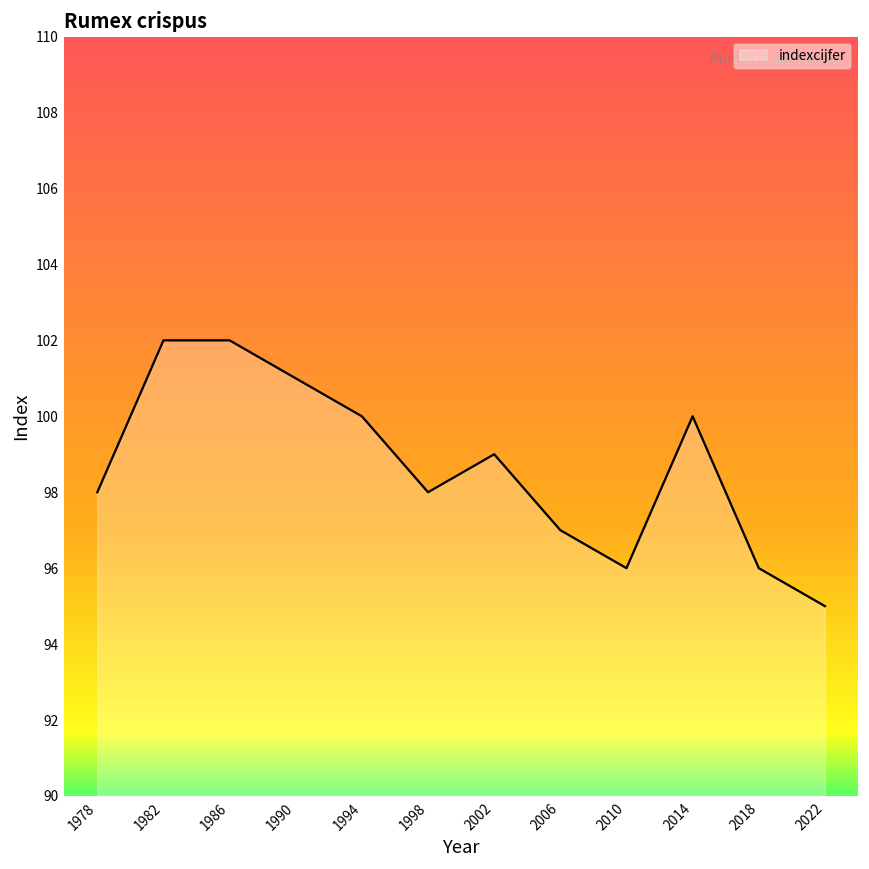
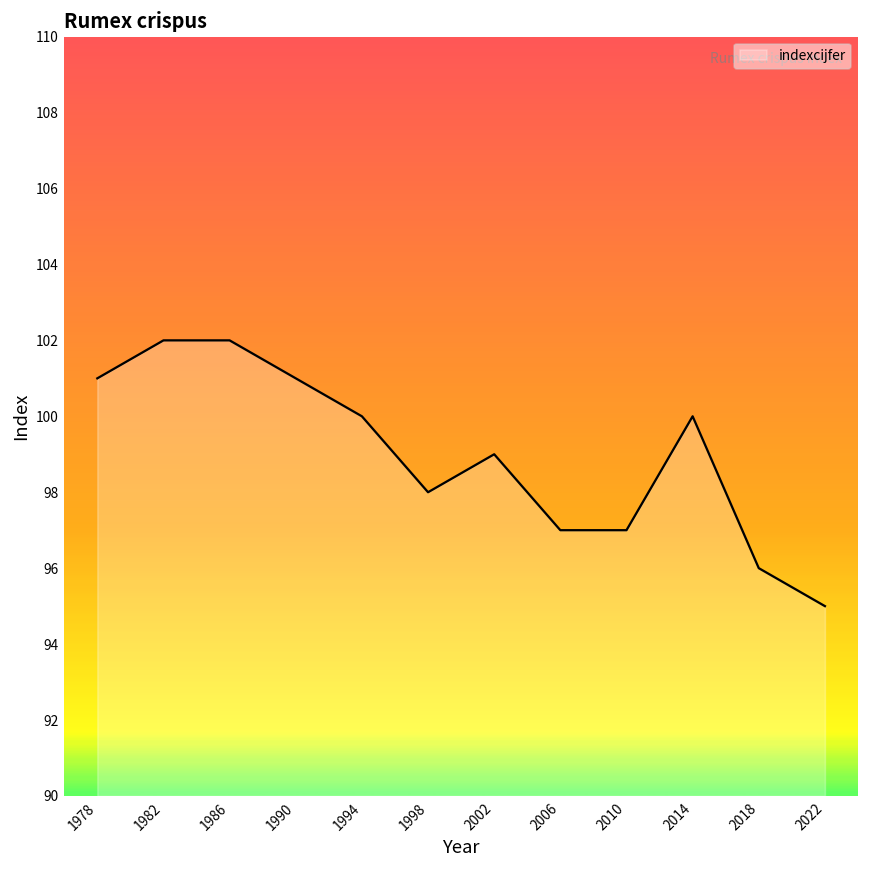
  {
-   "1978": 98,
+   "1978": 101,
    "1982": 102,
    "1986": 102,
    "1990": 101,
    "1994": 100,
    "1998": 98,
    "2002": 99,
    "2006": 97,
-   "2010": 96,
+   "2010": 97,
    "2014": 100,
    "2018": 96,
    "2022": 95
  }
